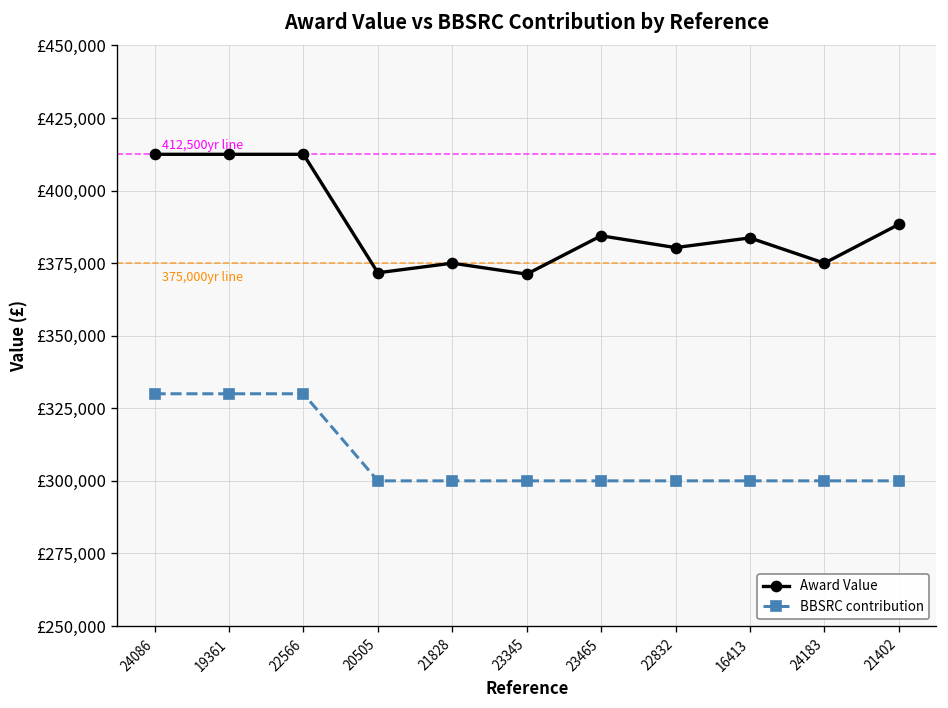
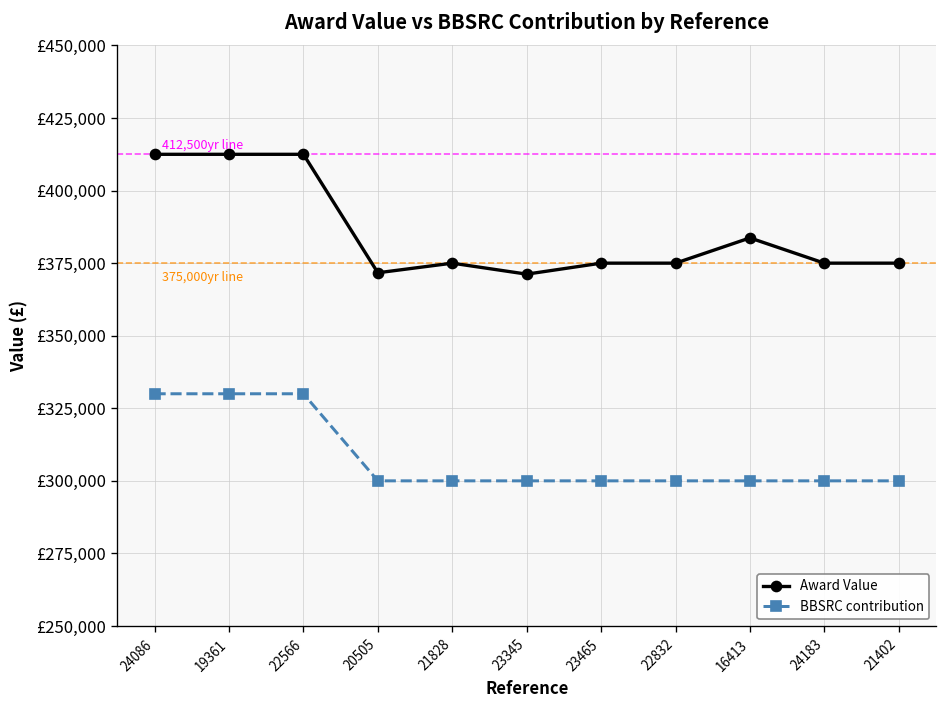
  {
    "Award Value": {
      "24086": "£413,000",
      "22566": "£413,000",
      "20505": "£372,000",
      "21828": "£375,000",
      "23345": "£371,000",
-     "23465": "£384,000",
-     "22832": "£380,000",
+     "23465": "£375,000",
+     "22832": "£375,000",
      "16413": "£384,000",
      "24183": "£375,000",
-     "21402": "£388,000"
+     "21402": "£375,000"
    },
    "BBSRC contribution": {
      "24086": "£330,000",
      "19361": "£330,000",
      "22566": "£330,000",
      "20505": "£300,000",
      "21828": "£300,000",
      "23345": "£300,000",
      "23465": "£300,000",
      "22832": "£300,000",
      "16413": "£300,000",
      "24183": "£300,000",
      "21402": "£300,000"
    }
  }
